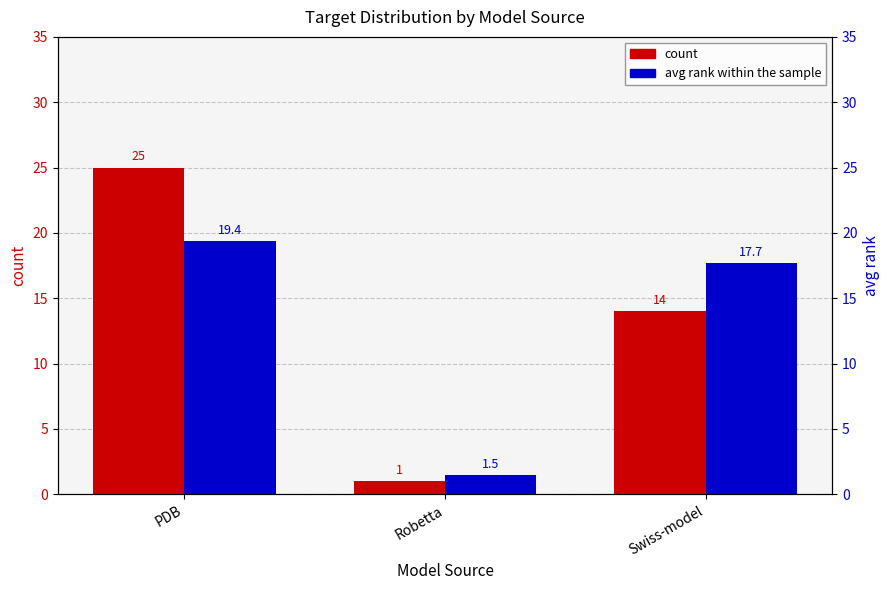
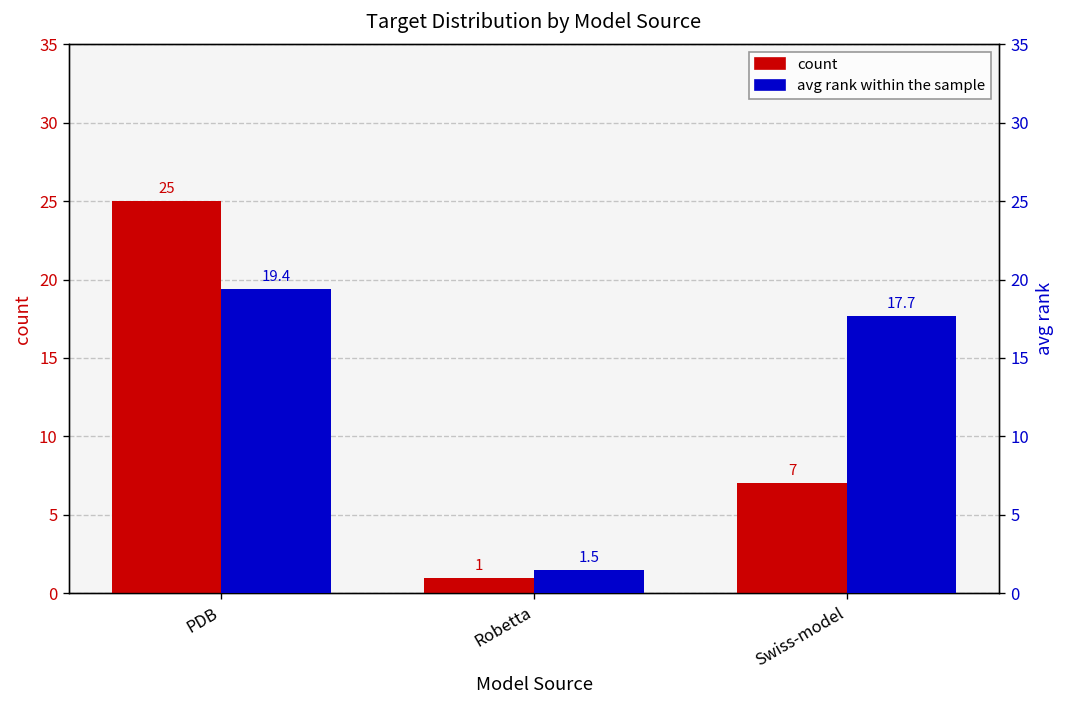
  {
    "count": {
      "PDB": 25,
      "Robetta": 1,
-     "Swiss-model": 14
+     "Swiss-model": 7
    }
  }
